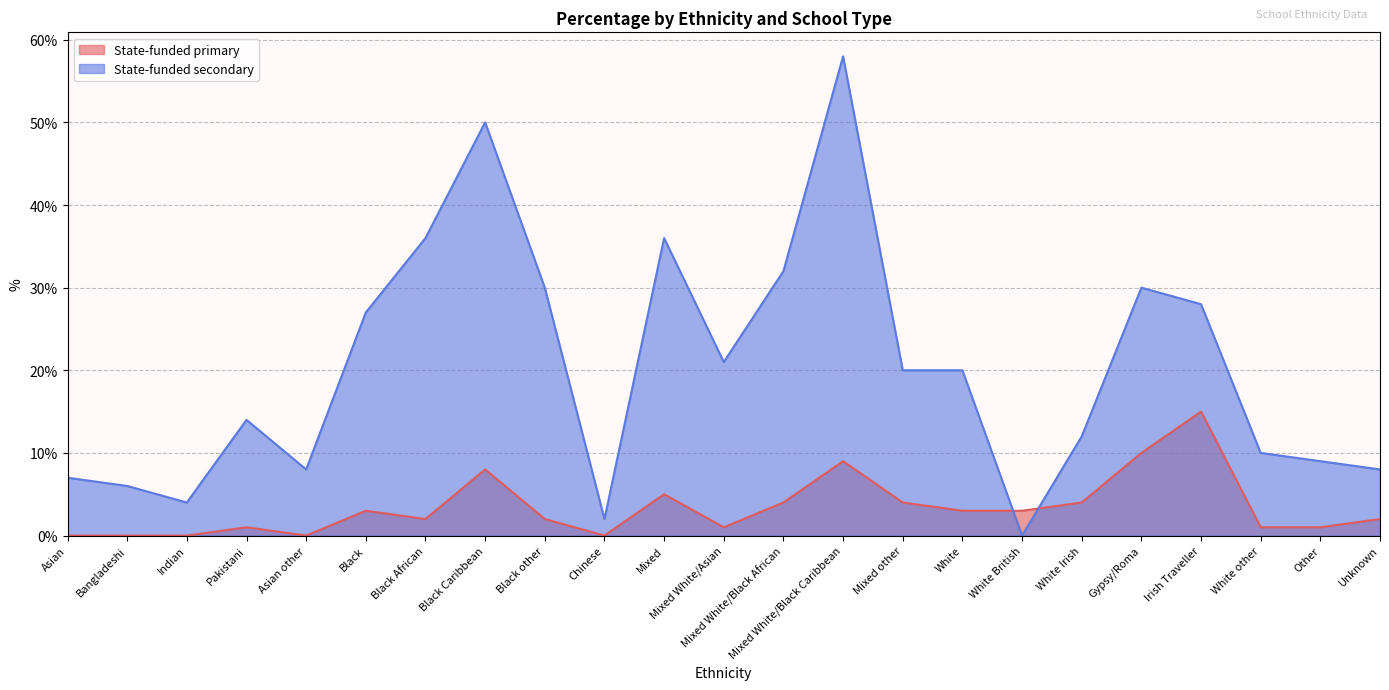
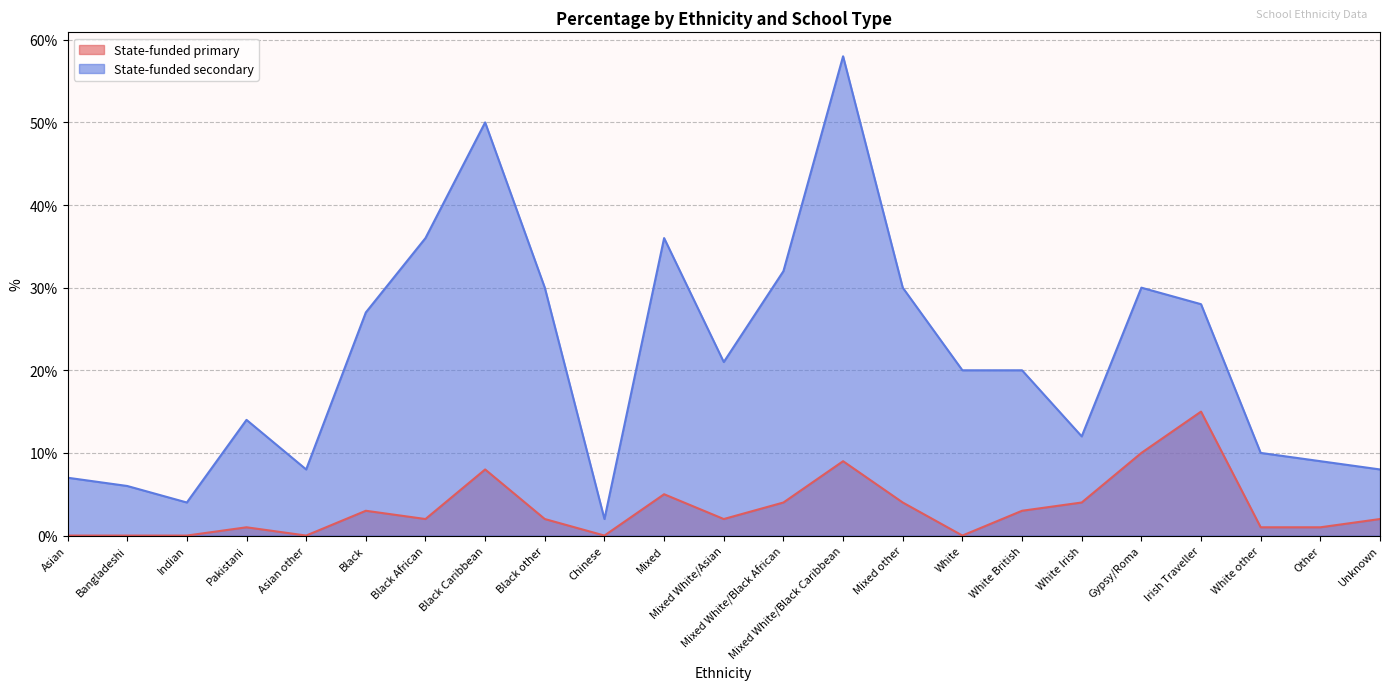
  {
    "State-funded primary": {
      "Asian": "0%",
      "Bangladeshi": "0%",
      "Indian": "0%",
      "Pakistani": "1%",
      "Asian other": "0%",
      "Black": "3%",
      "Black African": "2%",
      "Black Caribbean": "8%",
      "Black other": "2%",
      "Chinese": "0%",
      "Mixed": "5%",
-     "Mixed White/Asian": "1%",
+     "Mixed White/Asian": "2%",
      "Mixed White/Black African": "4%",
      "Mixed White/Black Caribbean": "9%",
      "Mixed other": "4%",
-     "White": "3%",
+     "White": "0%",
      "White British": "3%",
      "White Irish": "4%",
      "Gypsy/Roma": "10%",
      "Irish Traveller": "15%",
      "White other": "1%",
      "Other": "1%",
      "Unknown": "2%"
    },
    "State-funded secondary": {
      "Asian": "7%",
      "Bangladeshi": "6%",
      "Indian": "4%",
      "Pakistani": "14%",
      "Asian other": "8%",
      "Black": "27%",
      "Black African": "36%",
      "Black Caribbean": "50%",
      "Black other": "30%",
      "Chinese": "2%",
      "Mixed": "36%",
      "Mixed White/Asian": "21%",
      "Mixed White/Black African": "32%",
      "Mixed White/Black Caribbean": "58%",
-     "Mixed other": "20%",
+     "Mixed other": "30%",
      "White": "20%",
-     "White British": "0%",
+     "White British": "20%",
      "White Irish": "12%",
      "Gypsy/Roma": "30%",
      "Irish Traveller": "28%",
      "White other": "10%",
      "Other": "9%",
      "Unknown": "8%"
    }
  }
